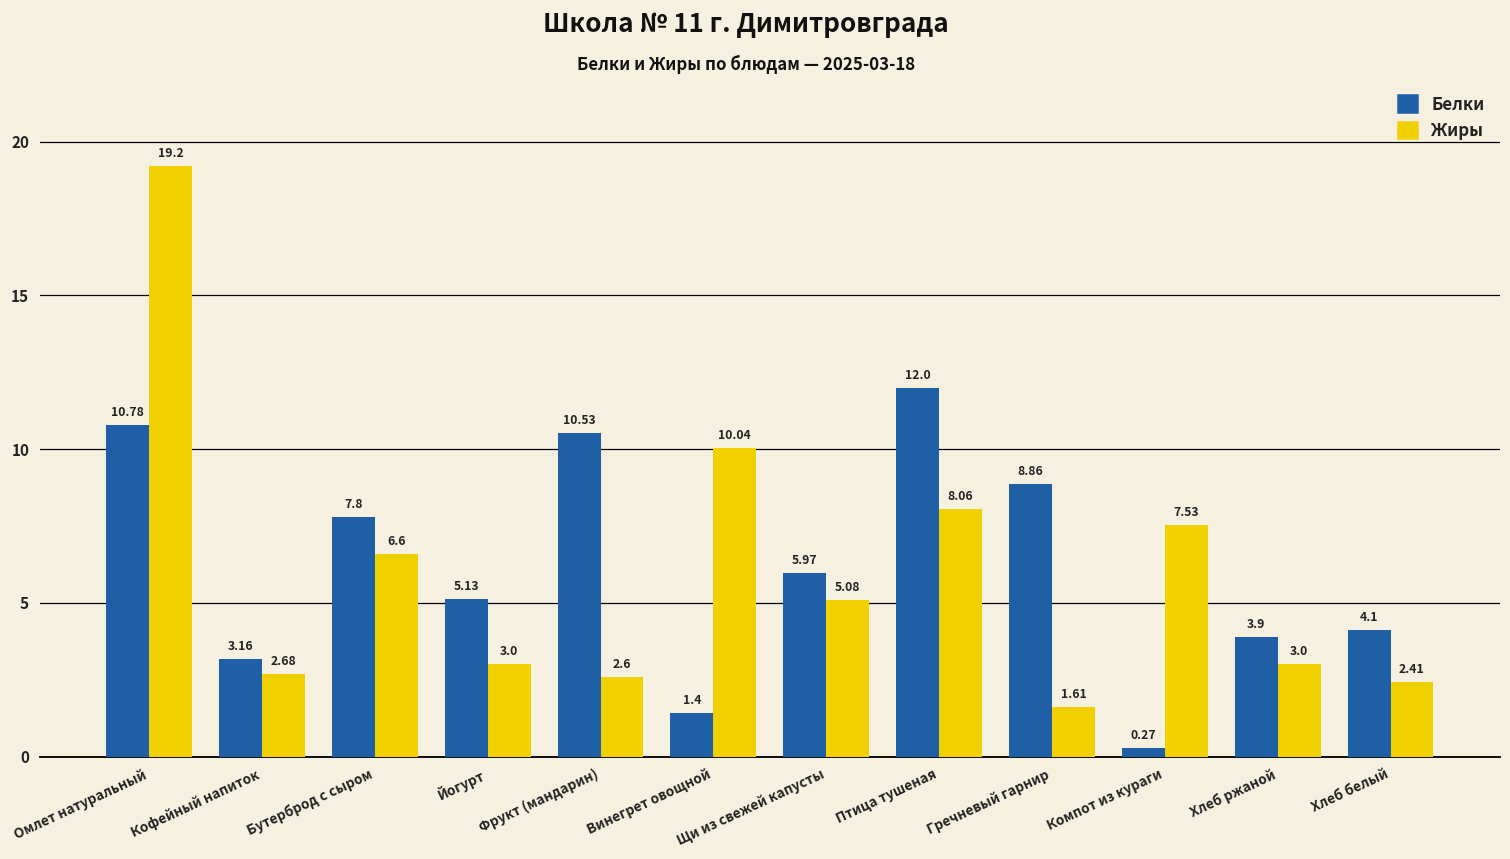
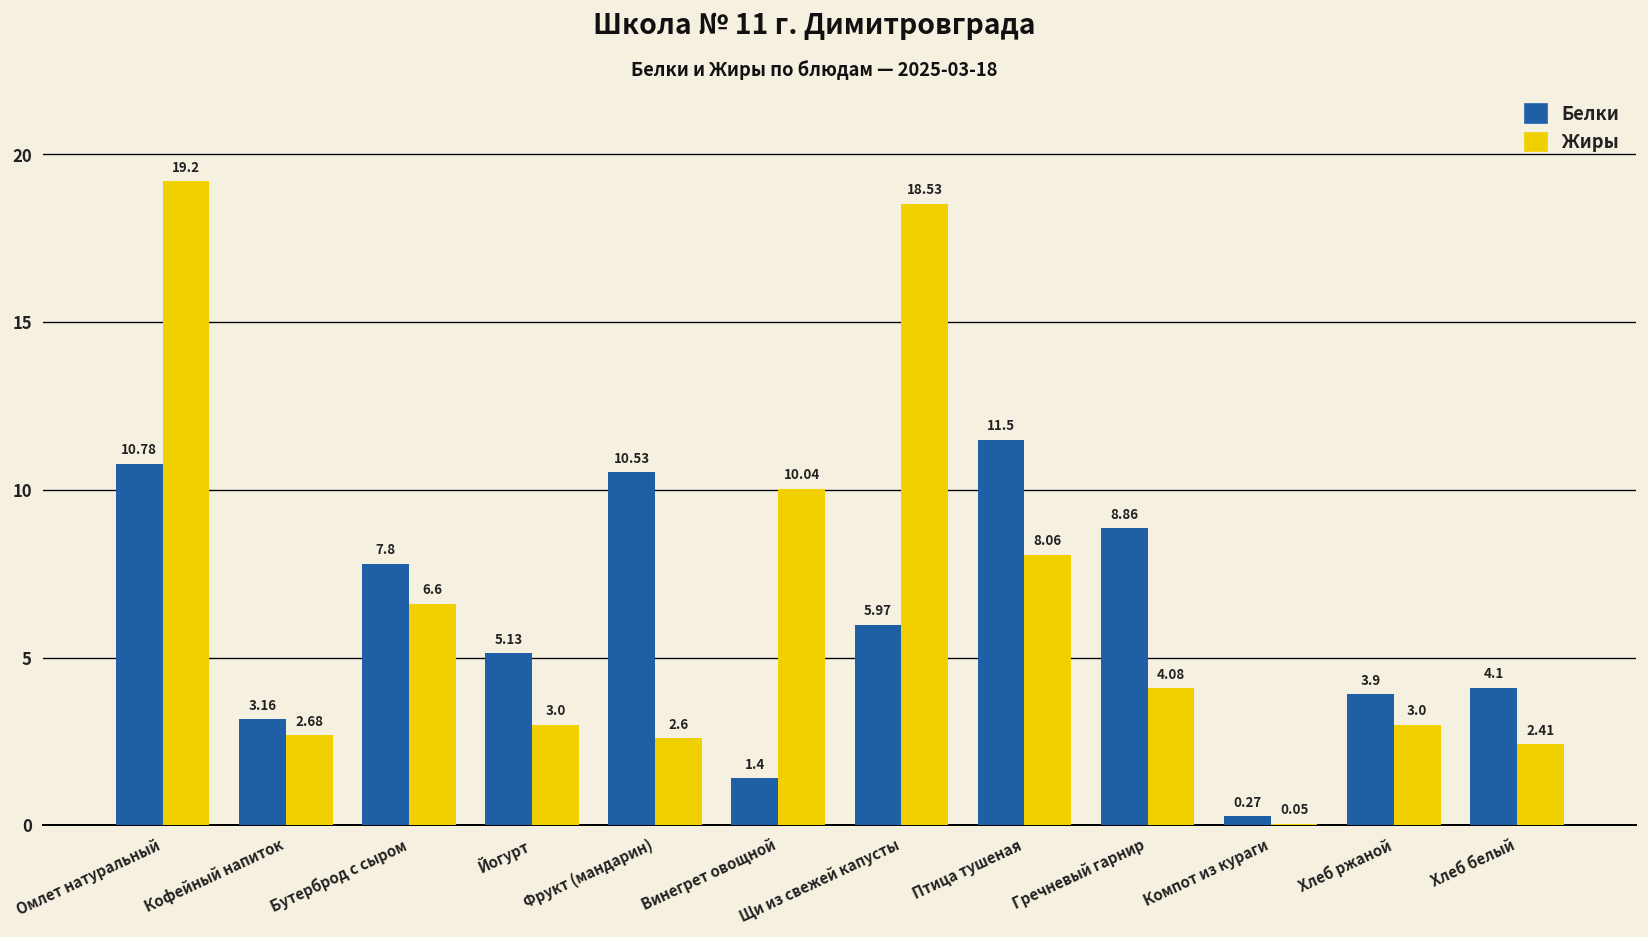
  {
    "Белки": {
      "Омлет натуральный": 10.78,
      "Кофейный напиток": 3.16,
      "Бутерброд с сыром": 7.8,
      "Йогурт": 5.13,
      "Фрукт (мандарин)": 10.53,
      "Винегрет овощной": 1.4,
      "Щи из свежей капусты": 5.97,
-     "Птица тушеная": 12.0,
+     "Птица тушеная": 11.5,
      "Гречневый гарнир": 8.86,
      "Компот из кураги": 0.27,
      "Хлеб ржаной": 3.9,
      "Хлеб белый": 4.1
    },
    "Жиры": {
      "Омлет натуральный": 19.2,
      "Кофейный напиток": 2.68,
      "Бутерброд с сыром": 6.6,
      "Йогурт": 3.0,
      "Фрукт (мандарин)": 2.6,
      "Винегрет овощной": 10.04,
-     "Щи из свежей капусты": 5.08,
+     "Щи из свежей капусты": 18.53,
      "Птица тушеная": 8.06,
-     "Гречневый гарнир": 1.61,
-     "Компот из кураги": 7.53,
+     "Гречневый гарнир": 4.08,
+     "Компот из кураги": 0.05,
      "Хлеб ржаной": 3.0,
      "Хлеб белый": 2.41
    }
  }
